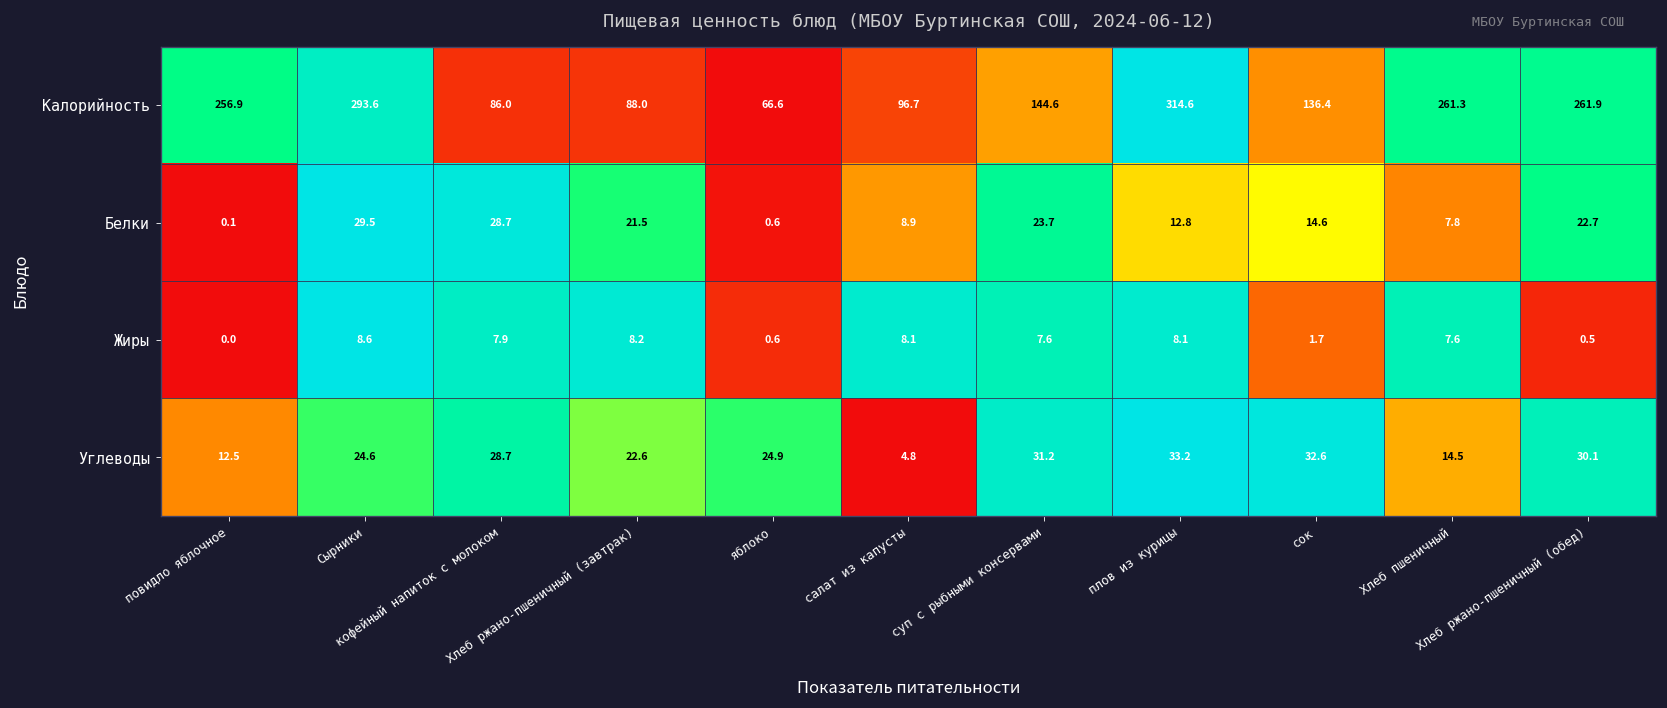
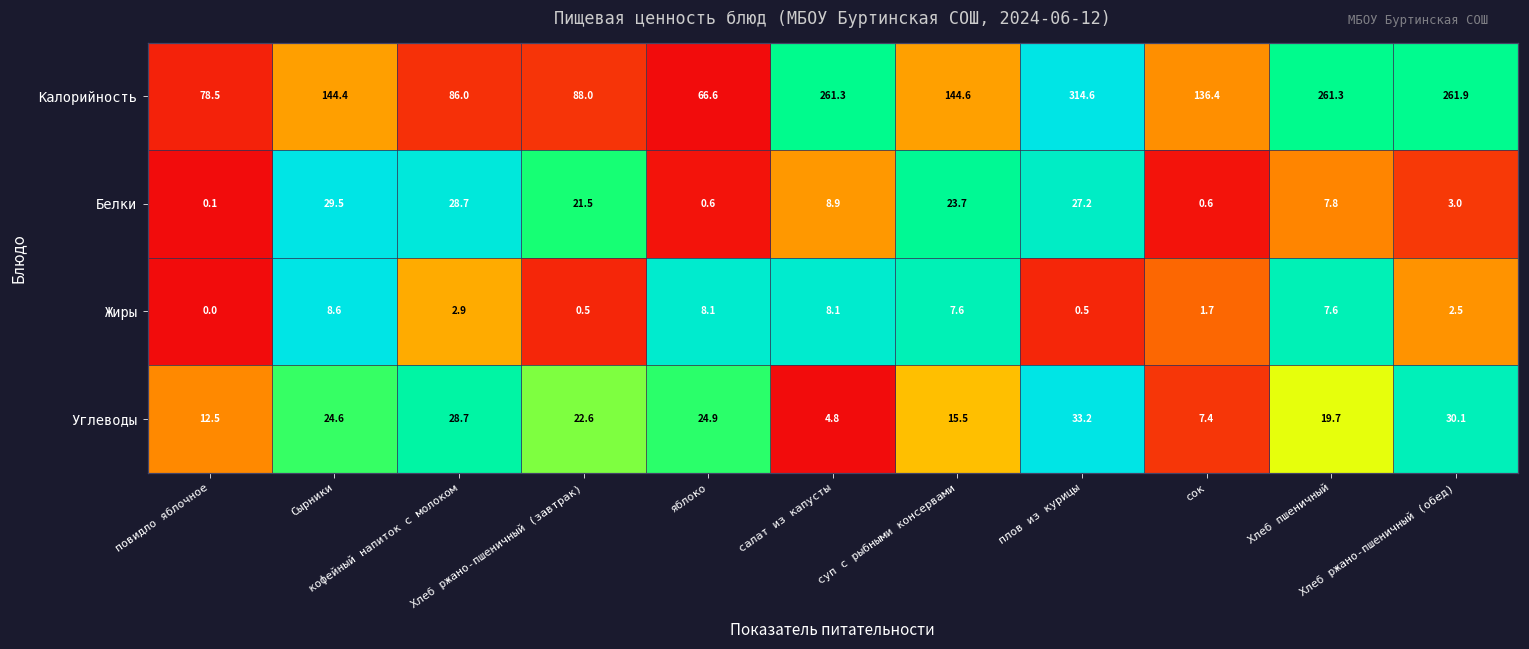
  {
    "Калорийность": {
-     "повидло яблочное": 256.9,
-     "Сырники": 293.6,
+     "повидло яблочное": 78.5,
+     "Сырники": 144.4,
      "кофейный напиток с молоком": 86.0,
      "Хлеб ржано-пшеничный (завтрак)": 88.0,
      "яблоко": 66.6,
-     "салат из капусты": 96.7,
+     "салат из капусты": 261.3,
      "суп с рыбными консервами": 144.6,
      "плов из курицы": 314.6,
      "сок": 136.4,
      "Хлеб пшеничный": 261.3,
      "Хлеб ржано-пшеничный (обед)": 261.9
    },
    "Белки": {
      "повидло яблочное": 0.1,
      "Сырники": 29.5,
      "кофейный напиток с молоком": 28.7,
      "Хлеб ржано-пшеничный (завтрак)": 21.5,
      "яблоко": 0.6,
      "салат из капусты": 8.9,
      "суп с рыбными консервами": 23.7,
-     "плов из курицы": 12.8,
-     "сок": 14.6,
+     "плов из курицы": 27.2,
+     "сок": 0.6,
      "Хлеб пшеничный": 7.8,
-     "Хлеб ржано-пшеничный (обед)": 22.7
+     "Хлеб ржано-пшеничный (обед)": 3.0
    },
    "Жиры": {
      "повидло яблочное": 0.0,
      "Сырники": 8.6,
-     "кофейный напиток с молоком": 7.9,
-     "Хлеб ржано-пшеничный (завтрак)": 8.2,
-     "яблоко": 0.6,
+     "кофейный напиток с молоком": 2.9,
+     "Хлеб ржано-пшеничный (завтрак)": 0.5,
+     "яблоко": 8.1,
      "салат из капусты": 8.1,
      "суп с рыбными консервами": 7.6,
-     "плов из курицы": 8.1,
+     "плов из курицы": 0.5,
      "сок": 1.7,
      "Хлеб пшеничный": 7.6,
-     "Хлеб ржано-пшеничный (обед)": 0.5
+     "Хлеб ржано-пшеничный (обед)": 2.5
    },
    "Углеводы": {
      "повидло яблочное": 12.5,
      "Сырники": 24.6,
      "кофейный напиток с молоком": 28.7,
      "Хлеб ржано-пшеничный (завтрак)": 22.6,
      "яблоко": 24.9,
      "салат из капусты": 4.8,
-     "суп с рыбными консервами": 31.2,
+     "суп с рыбными консервами": 15.5,
      "плов из курицы": 33.2,
-     "сок": 32.6,
-     "Хлеб пшеничный": 14.5,
+     "сок": 7.4,
+     "Хлеб пшеничный": 19.7,
      "Хлеб ржано-пшеничный (обед)": 30.1
    }
  }
